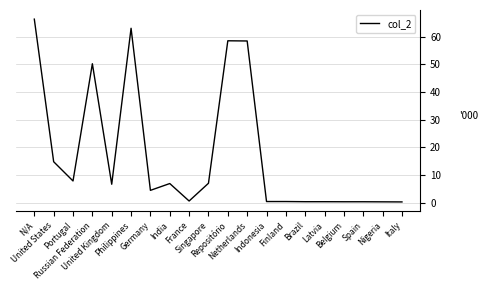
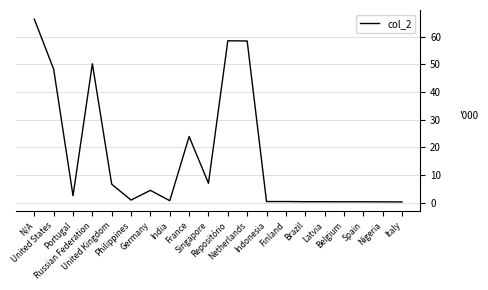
  {
    "N/A": 66,
-   "United States": 15,
-   "Portugal": 8,
+   "United States": 48,
+   "Portugal": 3,
    "Russian Federation": 50,
    "United Kingdom": 7,
-   "Philippines": 63,
+   "Philippines": 1,
    "Germany": 4,
-   "India": 7,
-   "France": 1,
+   "India": 1,
+   "France": 24,
    "Singapore": 7,
    "Repositório": 59,
    "Netherlands": 58,
    "Indonesia": 0,
    "Finland": 0,
    "Brazil": 0,
    "Latvia": 0,
    "Belgium": 0,
    "Spain": 0,
    "Nigeria": 0,
    "Italy": 0
  }
